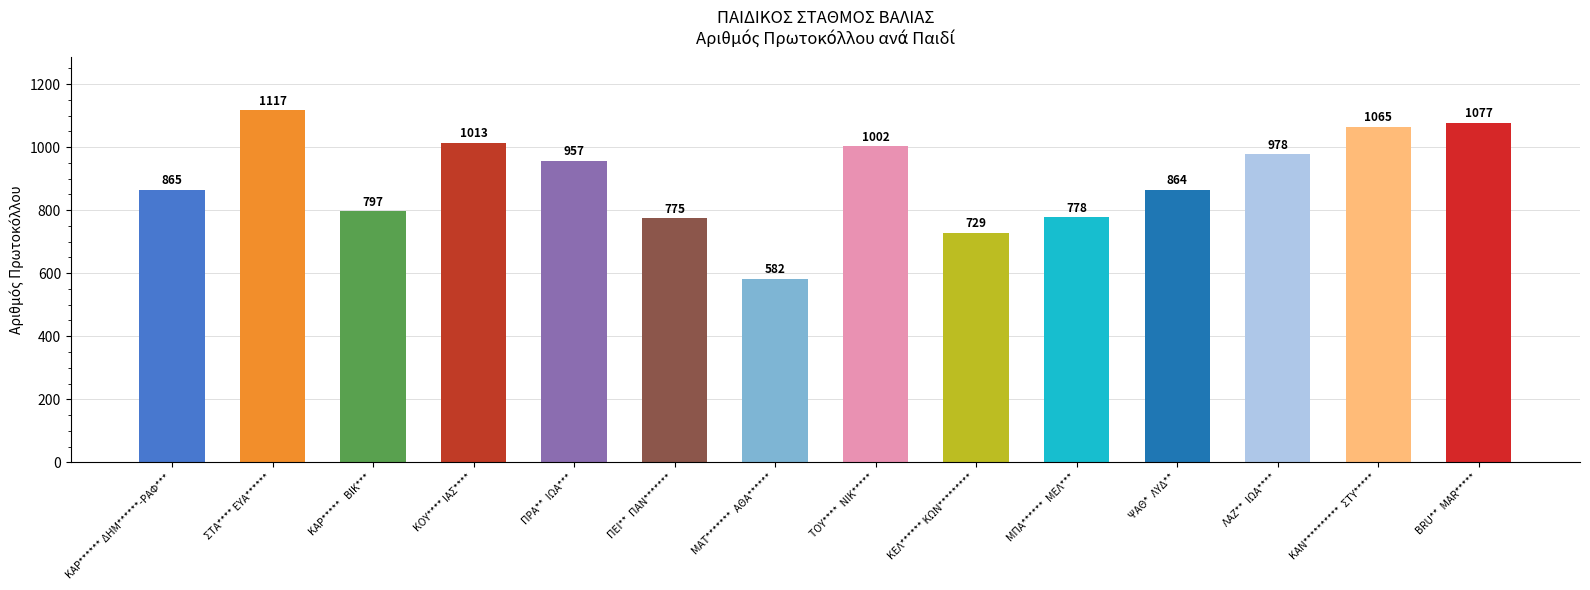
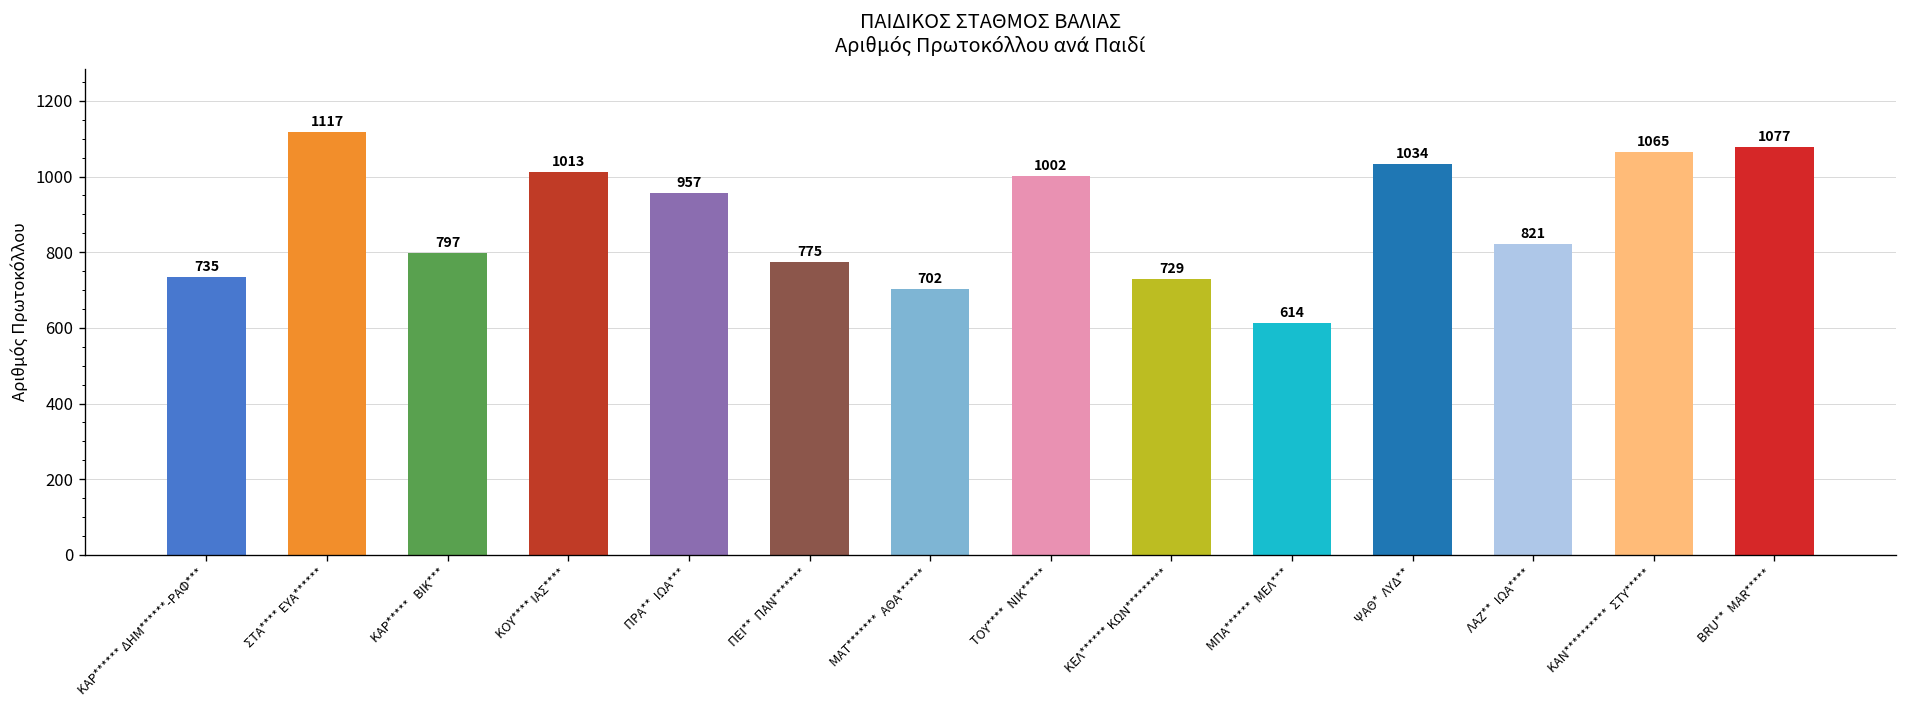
  {
-   "ΚΑΡ****** ΔΗΜ******-ΡΑΦ***": 865,
+   "ΚΑΡ****** ΔΗΜ******-ΡΑΦ***": 735,
    "ΣΤΑ**** ΕΥΑ******": 1117,
    "ΚΑΡ***** ΒΙΚ***": 797,
    "ΚΟΥ**** ΙΑΣ****": 1013,
    "ΠΡΑ** ΙΩΑ***": 957,
    "ΠΕΙ** ΠΑΝ*******": 775,
-   "ΜΑΤ******* ΑΘΑ******": 582,
+   "ΜΑΤ******* ΑΘΑ******": 702,
    "ΤΟΥ**** ΝΙΚ*****": 1002,
    "ΚΕΛ****** ΚΩΝ*********": 729,
-   "ΜΠΑ****** ΜΕΛ***": 778,
-   "ΨΑΘ* ΛΥΔ**": 864,
-   "ΛΑΖ** ΙΩΑ****": 978,
+   "ΜΠΑ****** ΜΕΛ***": 614,
+   "ΨΑΘ* ΛΥΔ**": 1034,
+   "ΛΑΖ** ΙΩΑ****": 821,
    "ΚΑΝ********** ΣΤΥ*****": 1065,
    "BRU** MAR*****": 1077
  }
